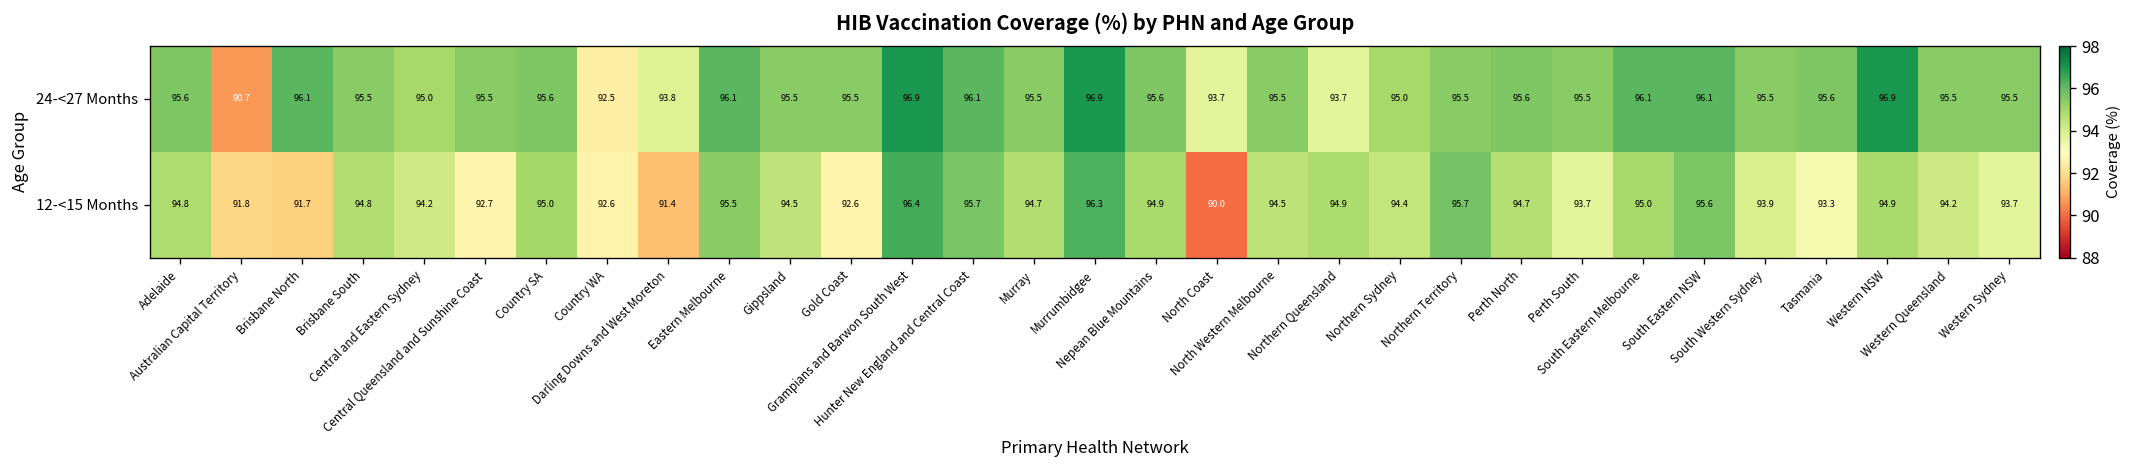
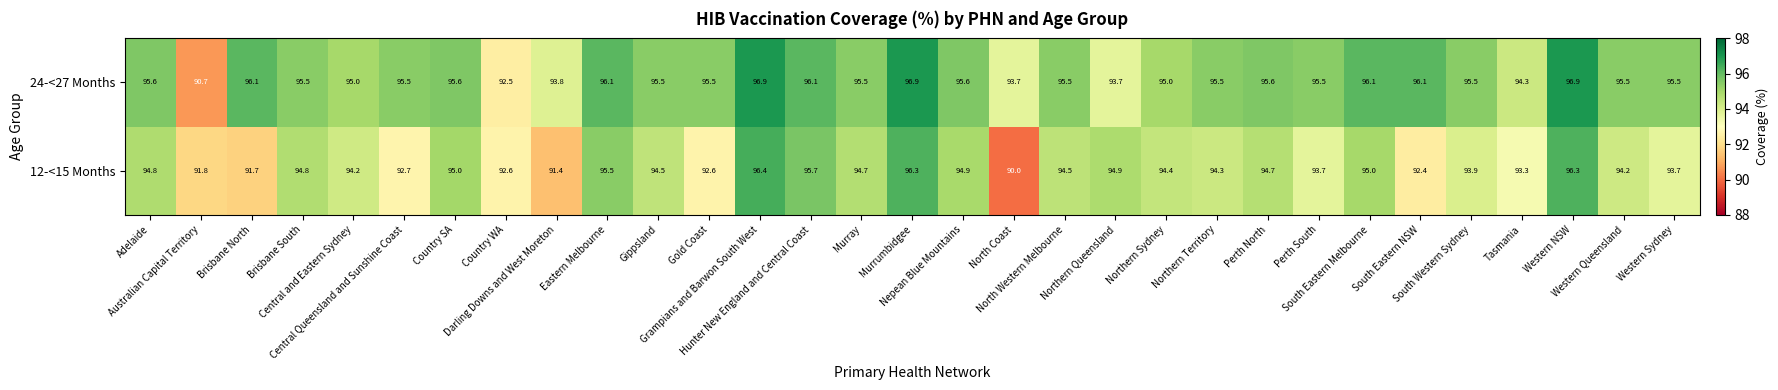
  {
    "24-<27 Months": {
      "Adelaide": 95.6,
      "Australian Capital Territory": 90.7,
      "Brisbane North": 96.1,
      "Brisbane South": 95.5,
      "Central and Eastern Sydney": 95.0,
      "Central Queensland and Sunshine Coast": 95.5,
      "Country SA": 95.6,
      "Country WA": 92.5,
      "Darling Downs and West Moreton": 93.8,
      "Eastern Melbourne": 96.1,
      "Gippsland": 95.5,
      "Gold Coast": 95.5,
      "Grampians and Barwon South West": 96.9,
      "Hunter New England and Central Coast": 96.1,
      "Murray": 95.5,
      "Murrumbidgee": 96.9,
      "Nepean Blue Mountains": 95.6,
      "North Coast": 93.7,
      "North Western Melbourne": 95.5,
      "Northern Queensland": 93.7,
      "Northern Sydney": 95.0,
      "Northern Territory": 95.5,
      "Perth North": 95.6,
      "Perth South": 95.5,
      "South Eastern Melbourne": 96.1,
      "South Eastern NSW": 96.1,
      "South Western Sydney": 95.5,
-     "Tasmania": 95.6,
+     "Tasmania": 94.3,
      "Western NSW": 96.9,
      "Western Queensland": 95.5,
      "Western Sydney": 95.5
    },
    "12-<15 Months": {
      "Adelaide": 94.8,
      "Australian Capital Territory": 91.8,
      "Brisbane North": 91.7,
      "Brisbane South": 94.8,
      "Central and Eastern Sydney": 94.2,
      "Central Queensland and Sunshine Coast": 92.7,
      "Country SA": 95.0,
      "Country WA": 92.6,
      "Darling Downs and West Moreton": 91.4,
      "Eastern Melbourne": 95.5,
      "Gippsland": 94.5,
      "Gold Coast": 92.6,
      "Grampians and Barwon South West": 96.4,
      "Hunter New England and Central Coast": 95.7,
      "Murray": 94.7,
      "Murrumbidgee": 96.3,
      "Nepean Blue Mountains": 94.9,
      "North Coast": 90.0,
      "North Western Melbourne": 94.5,
      "Northern Queensland": 94.9,
      "Northern Sydney": 94.4,
-     "Northern Territory": 95.7,
+     "Northern Territory": 94.3,
      "Perth North": 94.7,
      "Perth South": 93.7,
      "South Eastern Melbourne": 95.0,
-     "South Eastern NSW": 95.6,
+     "South Eastern NSW": 92.4,
      "South Western Sydney": 93.9,
      "Tasmania": 93.3,
-     "Western NSW": 94.9,
+     "Western NSW": 96.3,
      "Western Queensland": 94.2,
      "Western Sydney": 93.7
    }
  }
